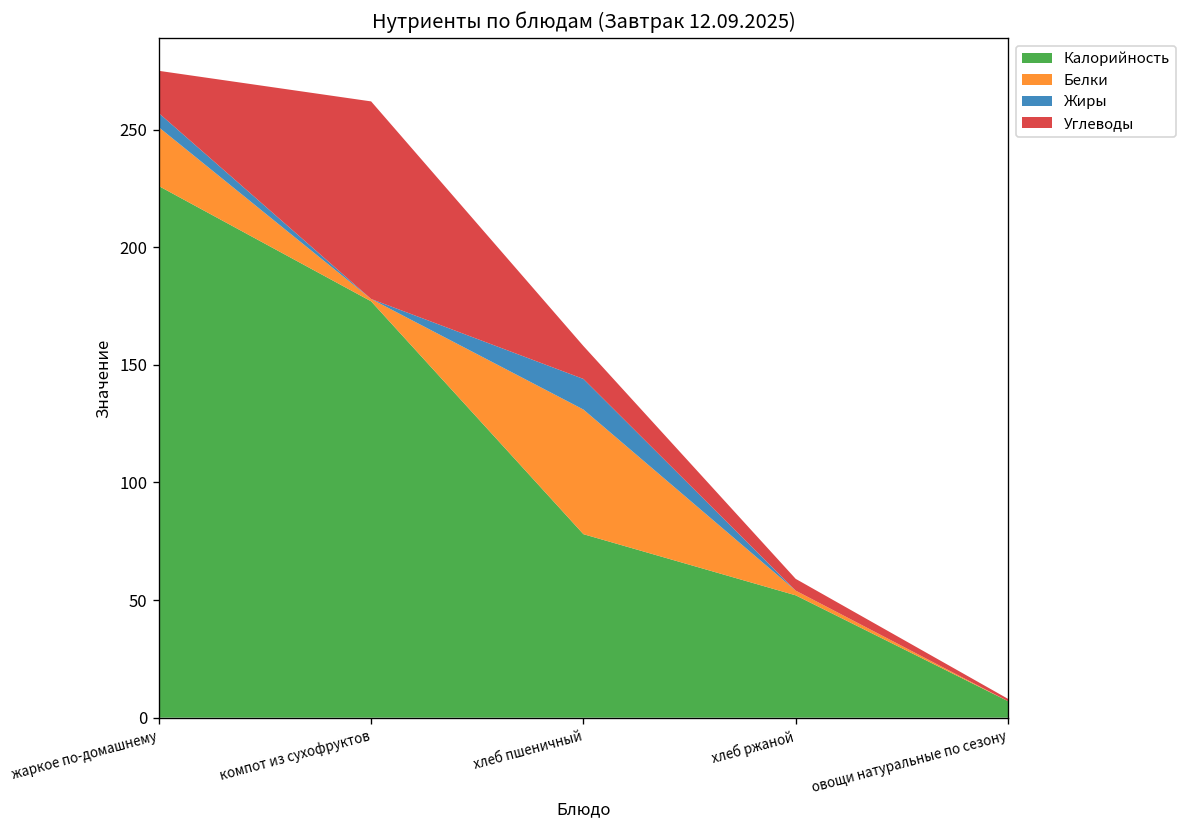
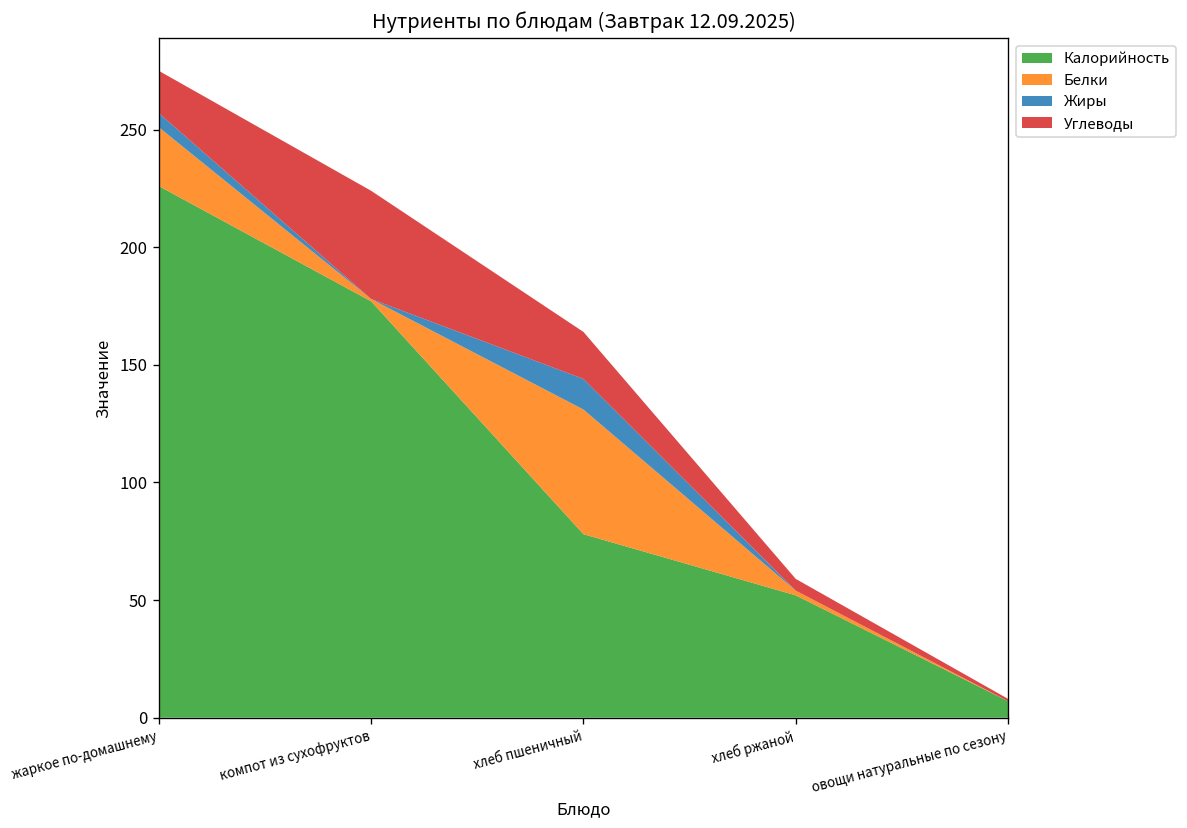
  {
    "Калорийность": {
      "жаркое по-домашнему": 226,
      "хлеб пшеничный": 78,
      "хлеб ржаной": 52
    },
    "Белки": {
      "жаркое по-домашнему": 25,
      "хлеб пшеничный": 53
    },
    "Жиры": {
      "жаркое по-домашнему": 6,
      "хлеб пшеничный": 13
    },
    "Углеводы": {
      "жаркое по-домашнему": 18,
-     "компот из сухофруктов": 84,
-     "хлеб пшеничный": 14,
+     "компот из сухофруктов": 46,
+     "хлеб пшеничный": 20,
      "хлеб ржаной": 5
    }
  }
